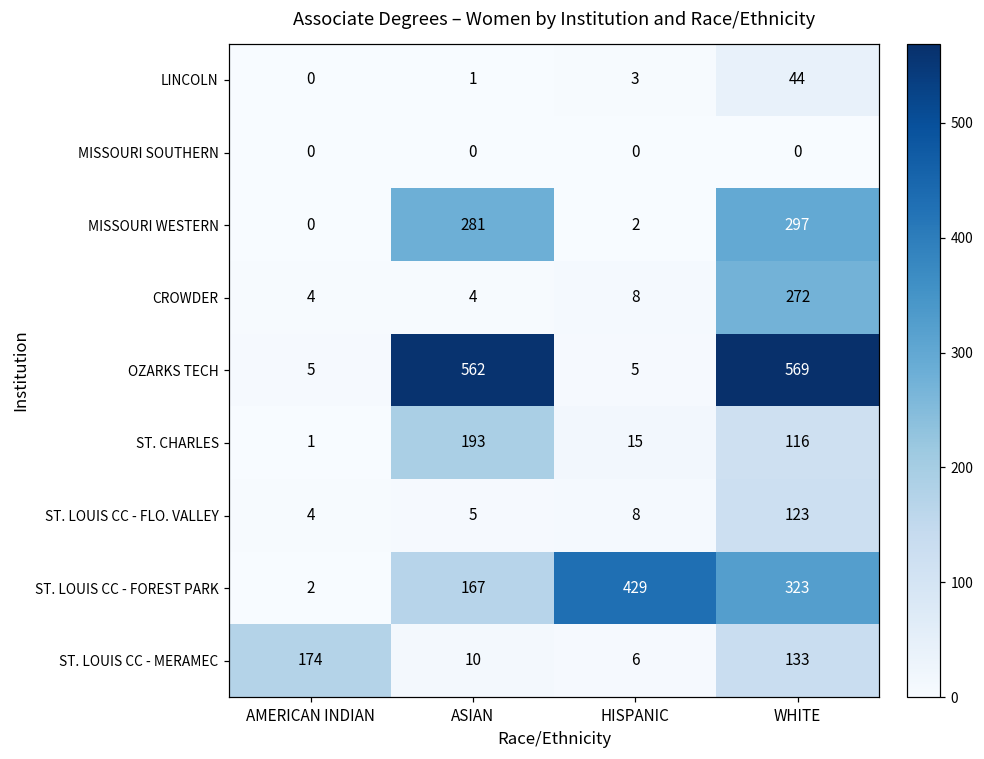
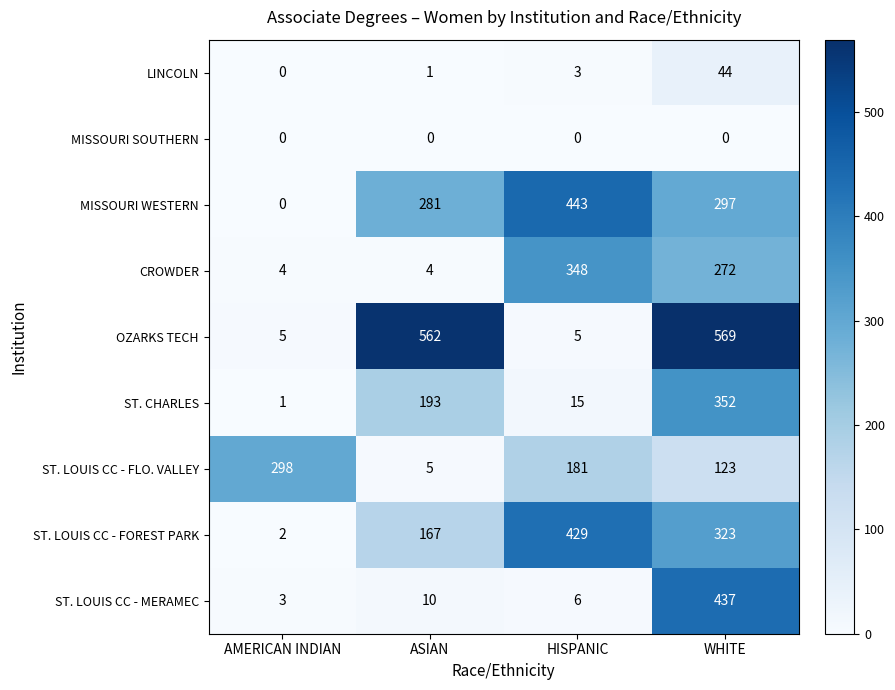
  {
    "LINCOLN": {
      "AMERICAN INDIAN": 0,
      "ASIAN": 1,
      "HISPANIC": 3,
      "WHITE": 44
    },
    "MISSOURI SOUTHERN": {
      "AMERICAN INDIAN": 0,
      "ASIAN": 0,
      "HISPANIC": 0,
      "WHITE": 0
    },
    "MISSOURI WESTERN": {
      "AMERICAN INDIAN": 0,
      "ASIAN": 281,
-     "HISPANIC": 2,
+     "HISPANIC": 443,
      "WHITE": 297
    },
    "CROWDER": {
      "AMERICAN INDIAN": 4,
      "ASIAN": 4,
-     "HISPANIC": 8,
+     "HISPANIC": 348,
      "WHITE": 272
    },
    "OZARKS TECH": {
      "AMERICAN INDIAN": 5,
      "ASIAN": 562,
      "HISPANIC": 5,
      "WHITE": 569
    },
    "ST. CHARLES": {
      "AMERICAN INDIAN": 1,
      "ASIAN": 193,
      "HISPANIC": 15,
-     "WHITE": 116
+     "WHITE": 352
    },
    "ST. LOUIS CC - FLO. VALLEY": {
-     "AMERICAN INDIAN": 4,
+     "AMERICAN INDIAN": 298,
      "ASIAN": 5,
-     "HISPANIC": 8,
+     "HISPANIC": 181,
      "WHITE": 123
    },
    "ST. LOUIS CC - FOREST PARK": {
      "AMERICAN INDIAN": 2,
      "ASIAN": 167,
      "HISPANIC": 429,
      "WHITE": 323
    },
    "ST. LOUIS CC - MERAMEC": {
-     "AMERICAN INDIAN": 174,
+     "AMERICAN INDIAN": 3,
      "ASIAN": 10,
      "HISPANIC": 6,
-     "WHITE": 133
+     "WHITE": 437
    }
  }
